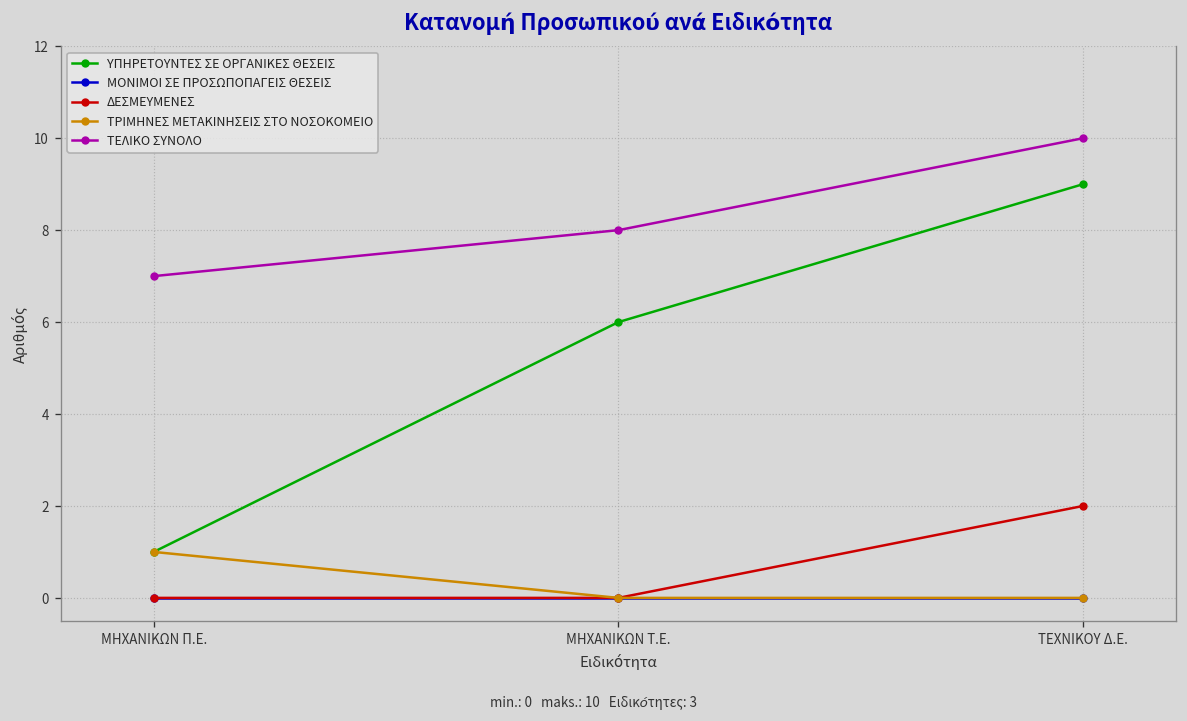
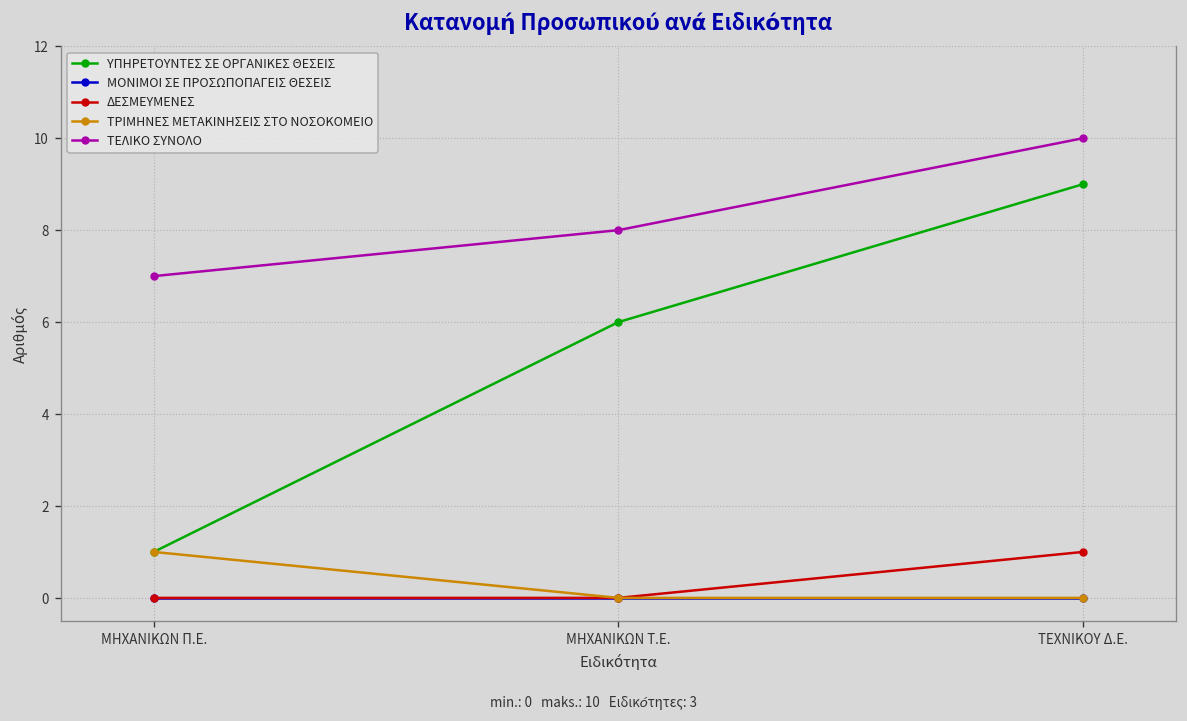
  {
    "ΥΠΗΡΕΤΟΥΝΤΕΣ ΣΕ ΟΡΓΑΝΙΚΕΣ ΘΕΣΕΙΣ": {
      "ΜΗΧΑΝΙΚΩΝ Τ.Ε.": 6,
      "ΤΕΧΝΙΚΟΥ Δ.Ε.": 9
    },
    "ΔΕΣΜΕΥΜΕΝΕΣ": {
-     "ΤΕΧΝΙΚΟΥ Δ.Ε.": 2
+     "ΤΕΧΝΙΚΟΥ Δ.Ε.": 1
    },
    "ΤΕΛΙΚΟ ΣΥΝΟΛΟ": {
      "ΜΗΧΑΝΙΚΩΝ Π.Ε.": 7,
      "ΜΗΧΑΝΙΚΩΝ Τ.Ε.": 8,
      "ΤΕΧΝΙΚΟΥ Δ.Ε.": 10
    }
  }
